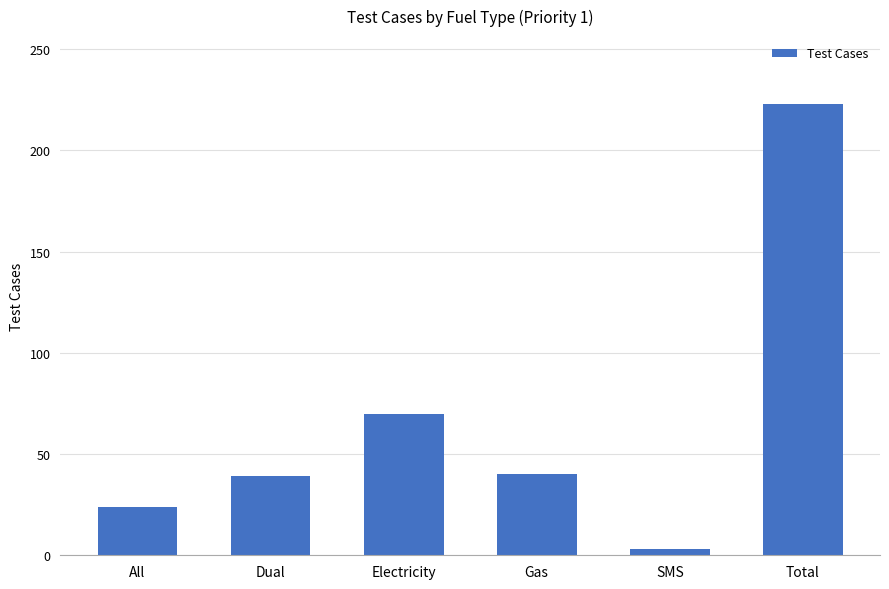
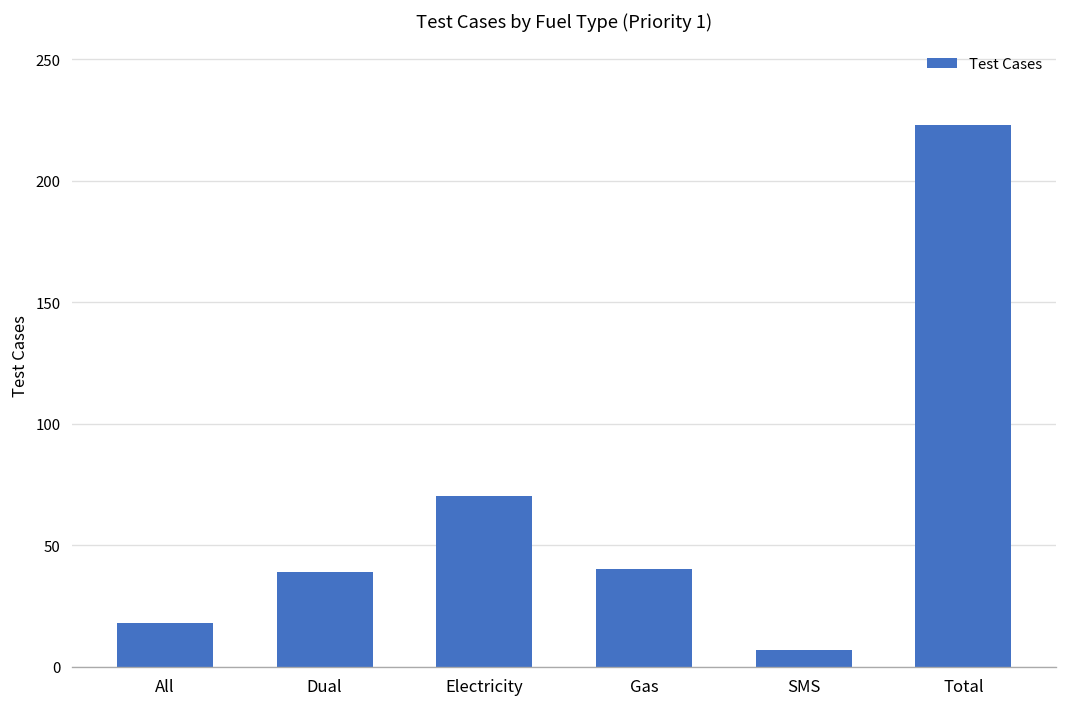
  {
-   "All": 24,
+   "All": 18,
    "Dual": 39,
    "Electricity": 70,
    "Gas": 40,
-   "SMS": 3,
+   "SMS": 7,
    "Total": 223
  }
